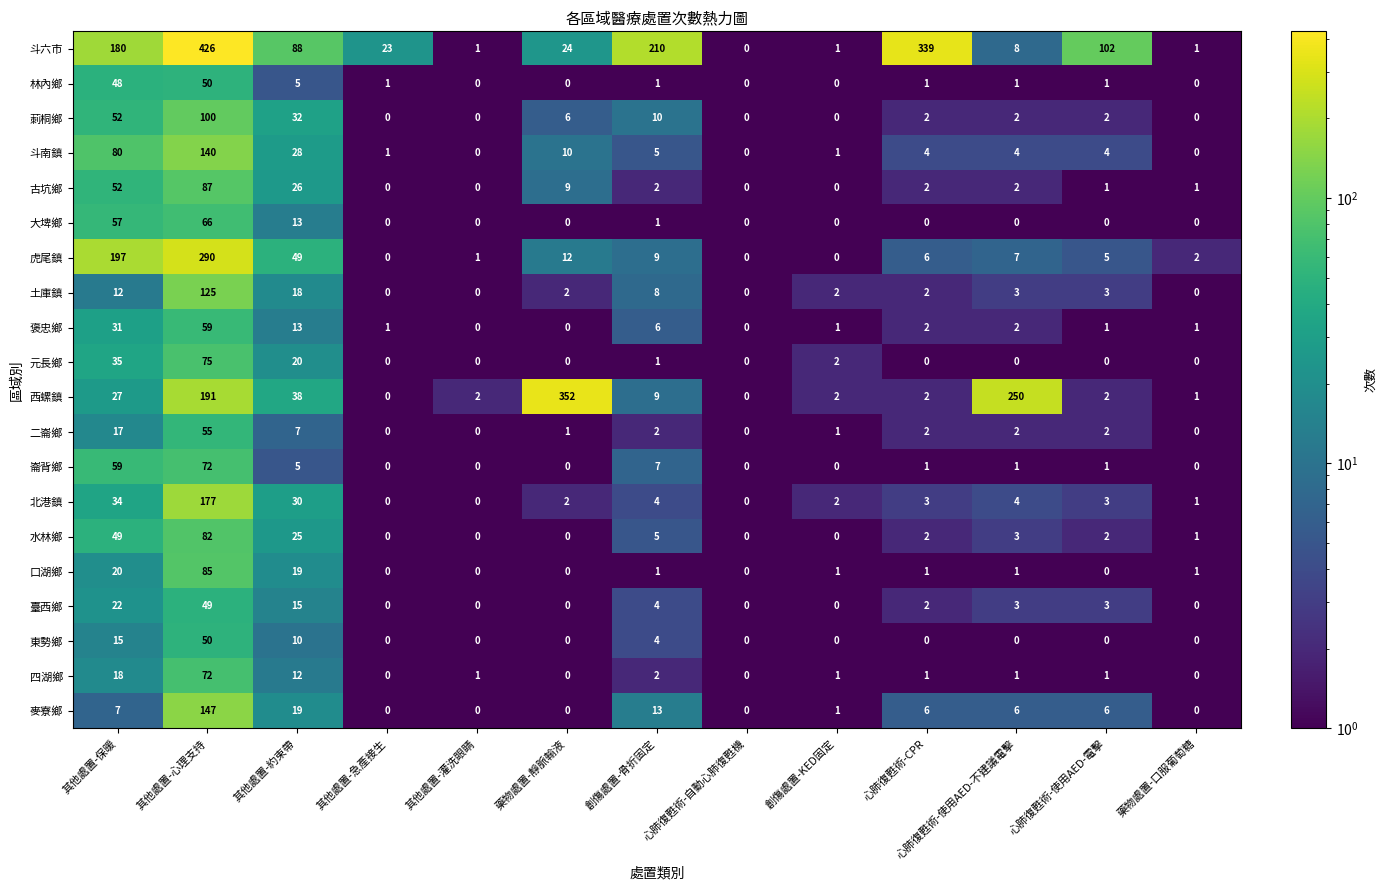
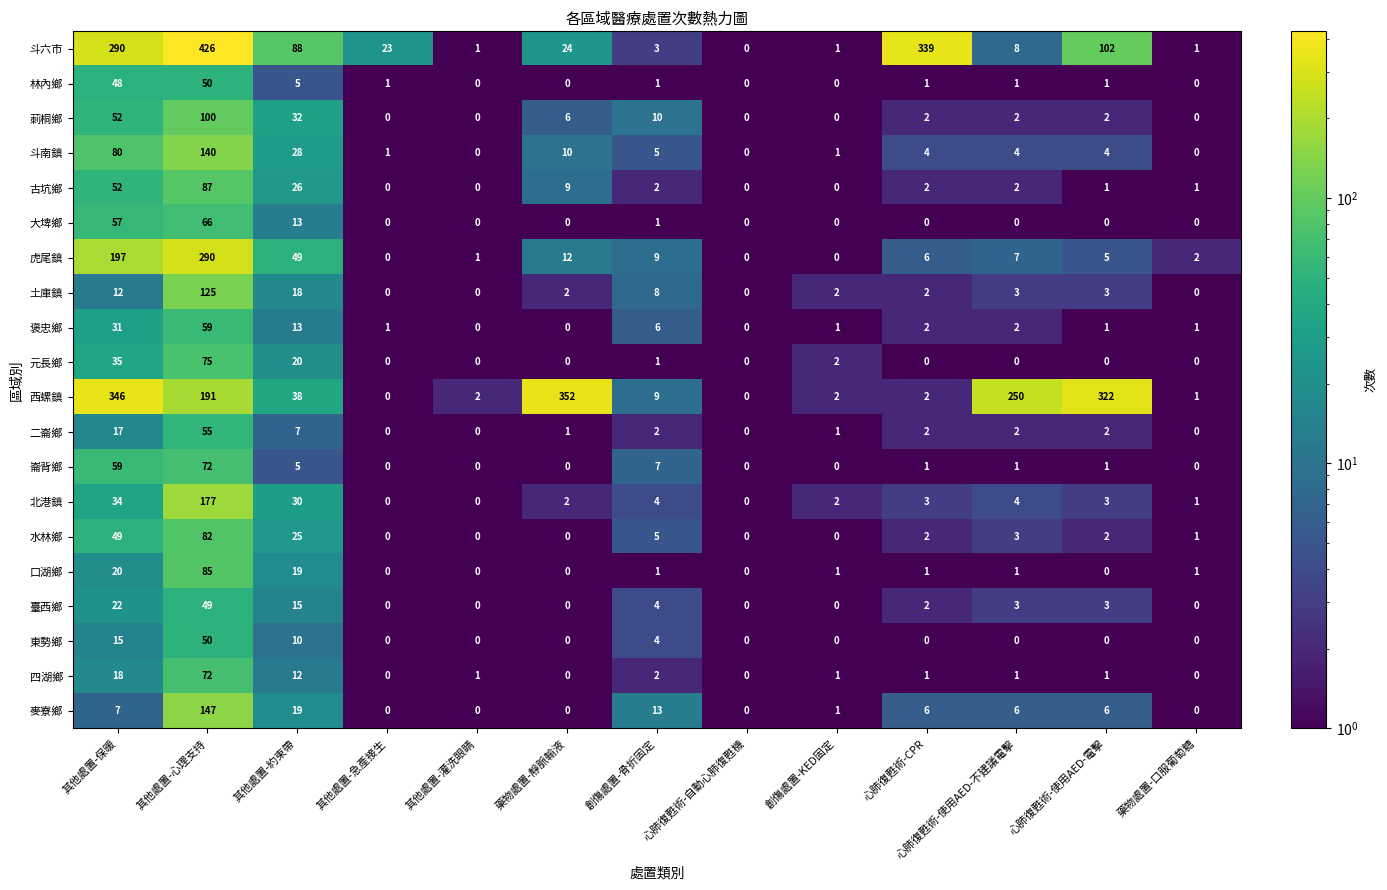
  {
    "斗六市": {
-     "其他處置-保暖": 180,
+     "其他處置-保暖": 290,
      "其他處置-心理支持": 426,
      "其他處置-約束帶": 88,
      "其他處置-急產接生": 23,
      "其他處置-灌洗眼睛": 1,
      "藥物處置-靜脈輸液": 24,
-     "創傷處置-骨折固定": 210,
+     "創傷處置-骨折固定": 3,
      "心肺復甦術-自動心肺復甦機": 0,
      "創傷處置-KED固定": 1,
      "心肺復甦術-CPR": 339,
      "心肺復甦術-使用AED-不建議電擊": 8,
      "心肺復甦術-使用AED-電擊": 102,
      "藥物處置-口服葡萄糖": 1
    },
    "西螺鎮": {
-     "其他處置-保暖": 27,
+     "其他處置-保暖": 346,
      "其他處置-心理支持": 191,
      "其他處置-約束帶": 38,
      "其他處置-急產接生": 0,
      "其他處置-灌洗眼睛": 2,
      "藥物處置-靜脈輸液": 352,
      "創傷處置-骨折固定": 9,
      "心肺復甦術-自動心肺復甦機": 0,
      "創傷處置-KED固定": 2,
      "心肺復甦術-CPR": 2,
      "心肺復甦術-使用AED-不建議電擊": 250,
-     "心肺復甦術-使用AED-電擊": 2,
+     "心肺復甦術-使用AED-電擊": 322,
      "藥物處置-口服葡萄糖": 1
    }
  }
